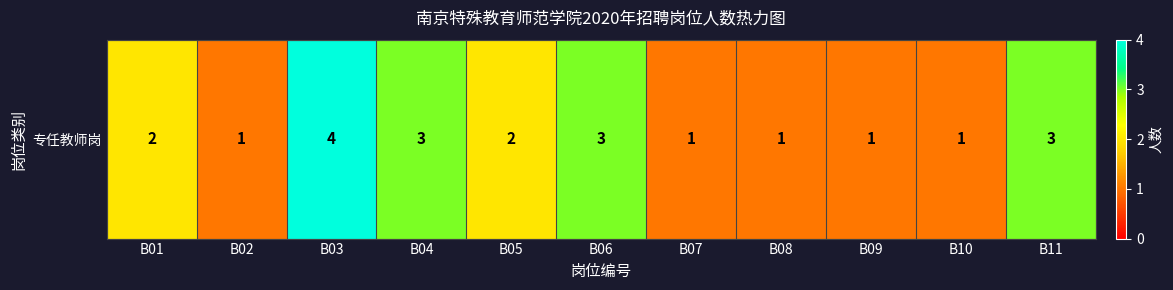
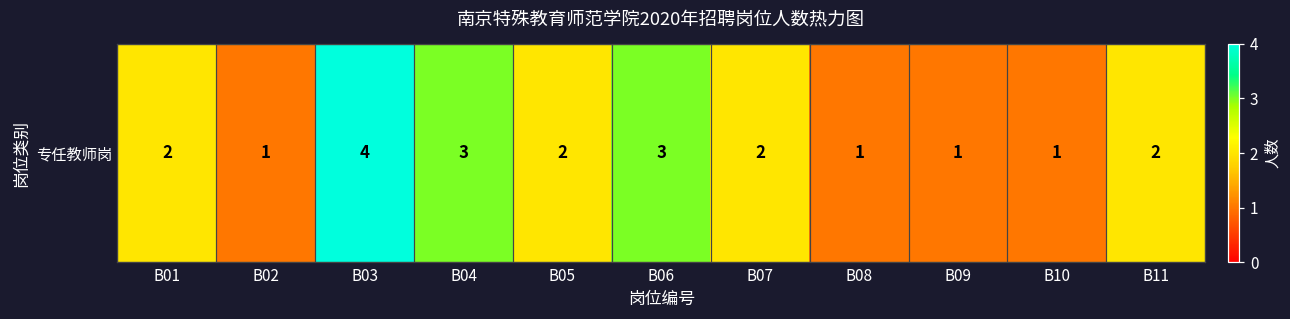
  {
    "专任教师岗": {
      "B01": 2,
      "B02": 1,
      "B03": 4,
      "B04": 3,
      "B05": 2,
      "B06": 3,
-     "B07": 1,
+     "B07": 2,
      "B08": 1,
      "B09": 1,
      "B10": 1,
-     "B11": 3
+     "B11": 2
    }
  }
